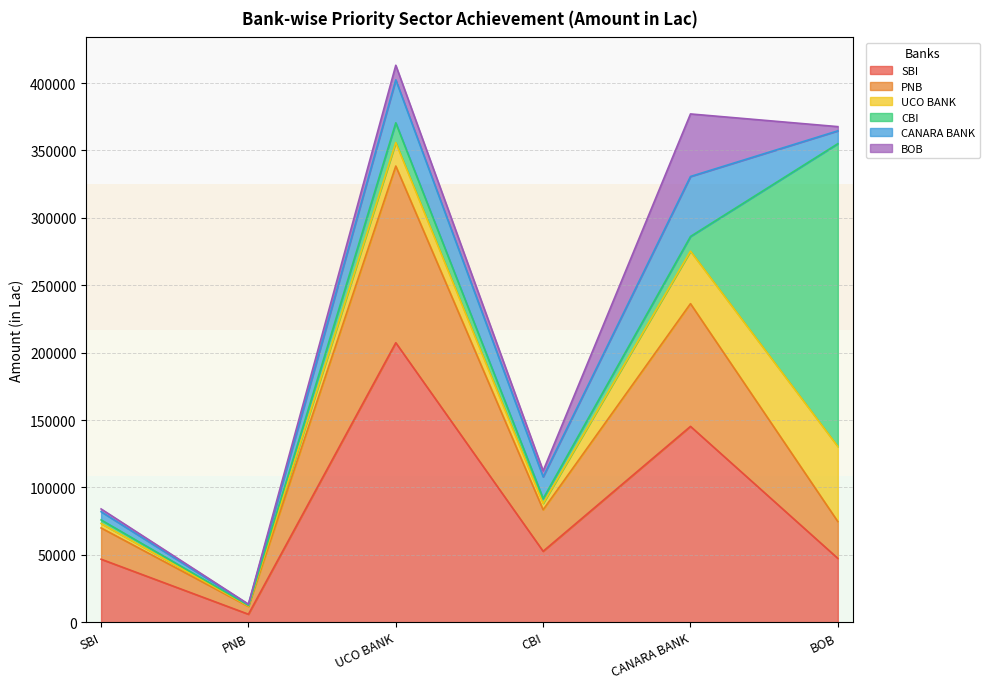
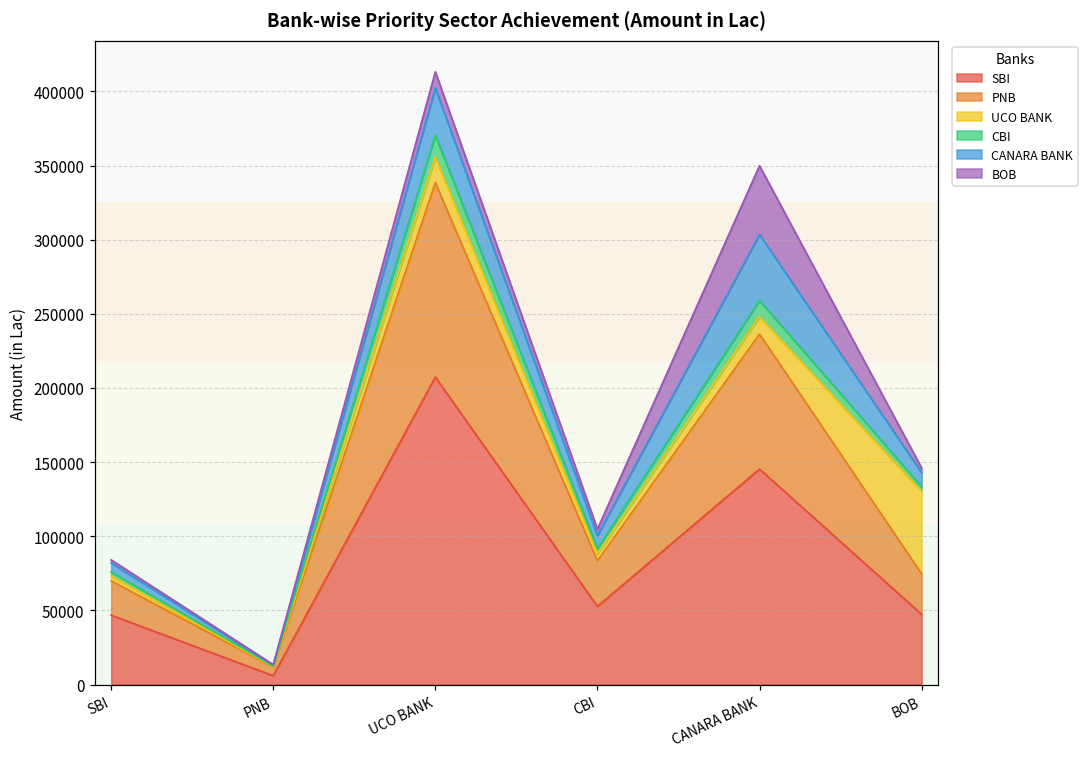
  {
    "UCO BANK": {
      "SBI": 3000,
      "UCO BANK": 17000,
      "CBI": 5000,
-     "CANARA BANK": 39000,
+     "CANARA BANK": 12000,
      "BOB": 56000
    },
    "CBI": {
      "SBI": 3000,
      "UCO BANK": 15000,
      "CBI": 4000,
      "CANARA BANK": 11000,
-     "BOB": 225000
+     "BOB": 3000
    },
    "CANARA BANK": {
      "SBI": 6000,
      "UCO BANK": 32000,
-     "CBI": 16000,
+     "CBI": 9000,
      "CANARA BANK": 44000,
      "BOB": 10000
    },
    "BOB": {
      "SBI": 2000,
      "UCO BANK": 11000,
      "CBI": 4000,
      "CANARA BANK": 46000,
      "BOB": 3000
    }
  }
